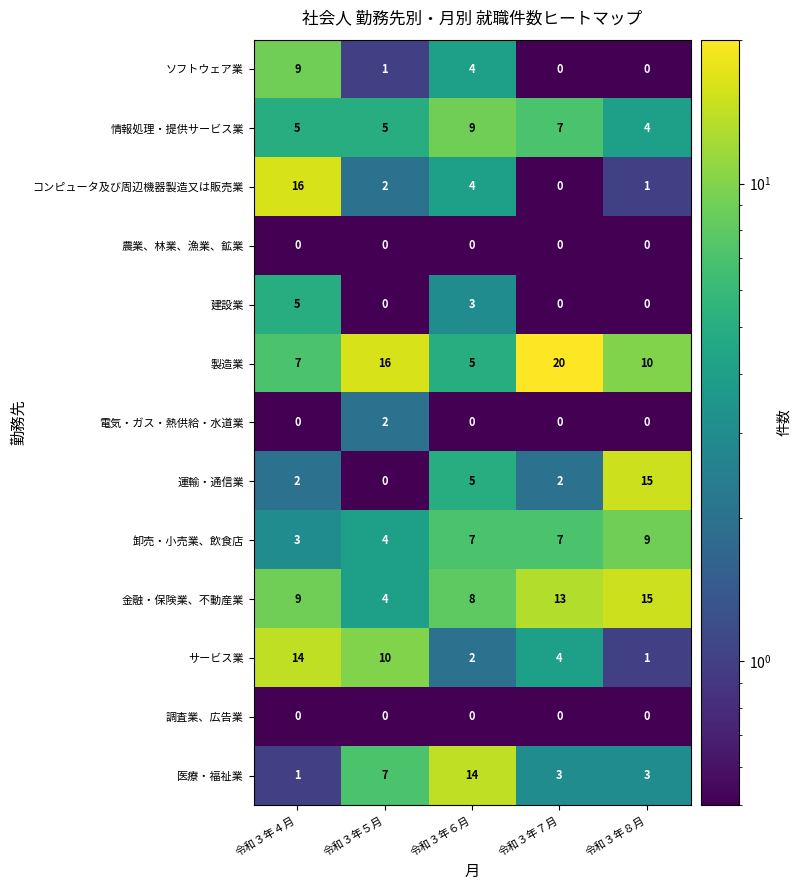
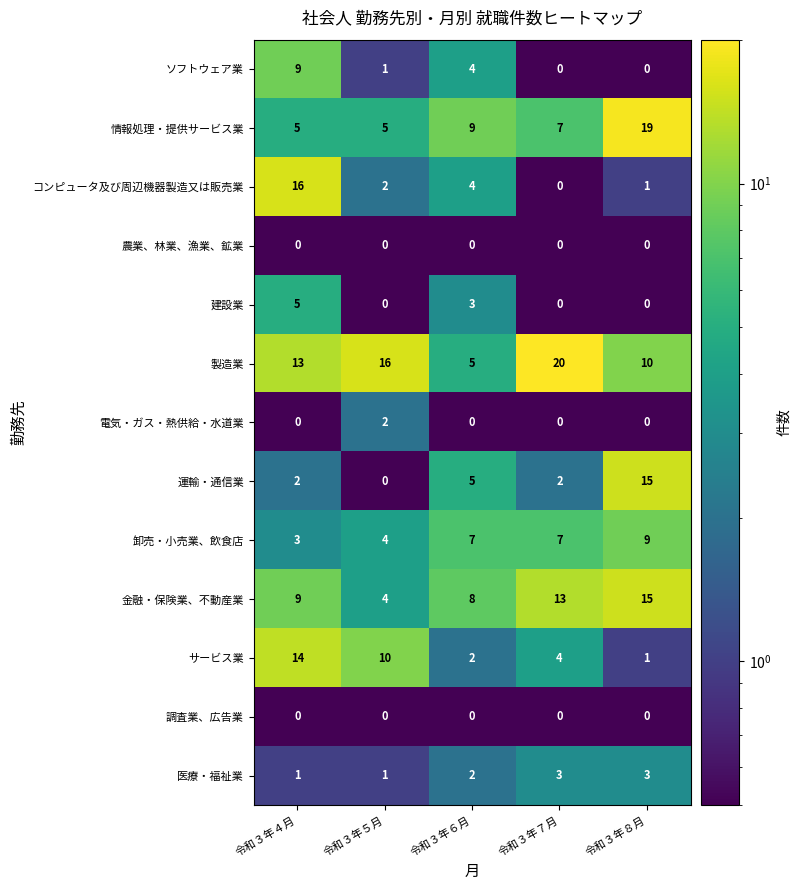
  {
    "ソフトウェア業": {
      "令和３年４月": 9,
      "令和３年５月": 1,
      "令和３年６月": 4,
      "令和３年７月": 0,
      "令和３年８月": 0
    },
    "情報処理・提供サービス業": {
      "令和３年４月": 5,
      "令和３年５月": 5,
      "令和３年６月": 9,
      "令和３年７月": 7,
-     "令和３年８月": 4
+     "令和３年８月": 19
    },
    "コンピュータ及び周辺機器製造又は販売業": {
      "令和３年４月": 16,
      "令和３年５月": 2,
      "令和３年６月": 4,
      "令和３年７月": 0,
      "令和３年８月": 1
    },
    "農業、林業、漁業、鉱業": {
      "令和３年４月": 0,
      "令和３年５月": 0,
      "令和３年６月": 0,
      "令和３年７月": 0,
      "令和３年８月": 0
    },
    "建設業": {
      "令和３年４月": 5,
      "令和３年５月": 0,
      "令和３年６月": 3,
      "令和３年７月": 0,
      "令和３年８月": 0
    },
    "製造業": {
-     "令和３年４月": 7,
+     "令和３年４月": 13,
      "令和３年５月": 16,
      "令和３年６月": 5,
      "令和３年７月": 20,
      "令和３年８月": 10
    },
    "電気・ガス・熱供給・水道業": {
      "令和３年４月": 0,
      "令和３年５月": 2,
      "令和３年６月": 0,
      "令和３年７月": 0,
      "令和３年８月": 0
    },
    "運輸・通信業": {
      "令和３年４月": 2,
      "令和３年５月": 0,
      "令和３年６月": 5,
      "令和３年７月": 2,
      "令和３年８月": 15
    },
    "卸売・小売業、飲食店": {
      "令和３年４月": 3,
      "令和３年５月": 4,
      "令和３年６月": 7,
      "令和３年７月": 7,
      "令和３年８月": 9
    },
    "金融・保険業、不動産業": {
      "令和３年４月": 9,
      "令和３年５月": 4,
      "令和３年６月": 8,
      "令和３年７月": 13,
      "令和３年８月": 15
    },
    "サービス業": {
      "令和３年４月": 14,
      "令和３年５月": 10,
      "令和３年６月": 2,
      "令和３年７月": 4,
      "令和３年８月": 1
    },
    "調査業、広告業": {
      "令和３年４月": 0,
      "令和３年５月": 0,
      "令和３年６月": 0,
      "令和３年７月": 0,
      "令和３年８月": 0
    },
    "医療・福祉業": {
      "令和３年４月": 1,
-     "令和３年５月": 7,
-     "令和３年６月": 14,
+     "令和３年５月": 1,
+     "令和３年６月": 2,
      "令和３年７月": 3,
      "令和３年８月": 3
    }
  }
